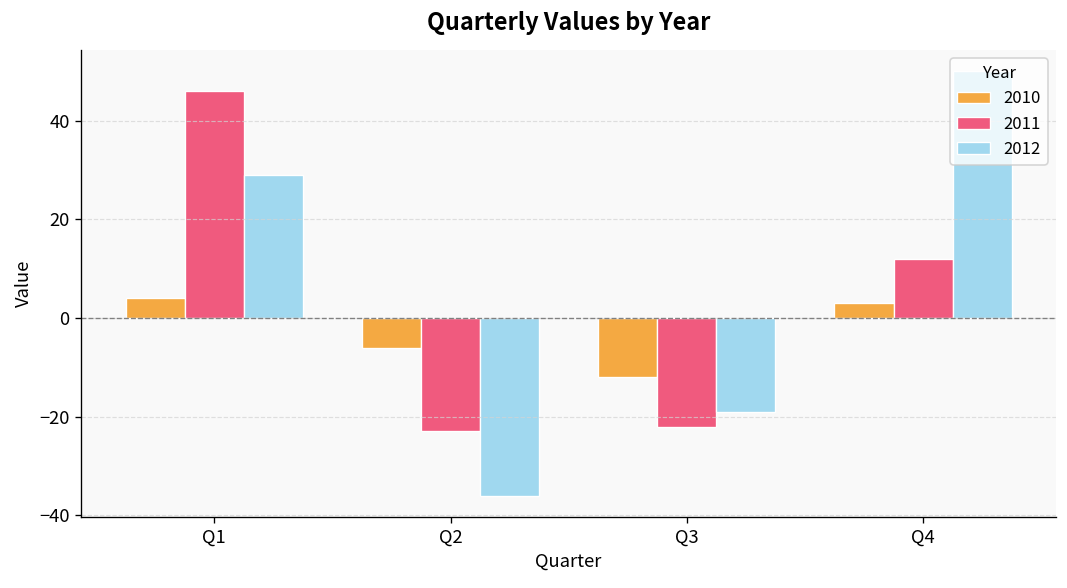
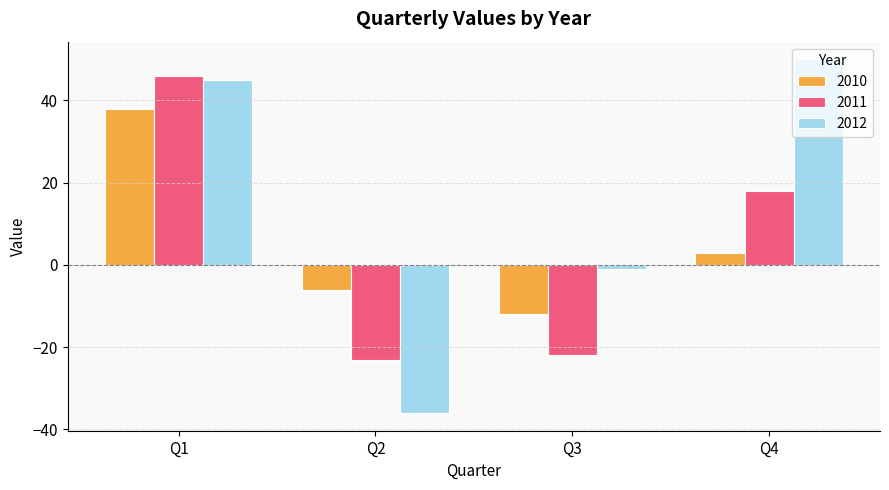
  {
    "2010": {
-     "Q1": 4,
+     "Q1": 38,
      "Q2": -6,
      "Q3": -12,
      "Q4": 3
    },
    "2011": {
      "Q1": 46,
      "Q2": -23,
      "Q3": -22,
-     "Q4": 12
+     "Q4": 18
    },
    "2012": {
-     "Q1": 29,
+     "Q1": 45,
      "Q2": -36,
-     "Q3": -19
+     "Q3": -1
    }
  }
